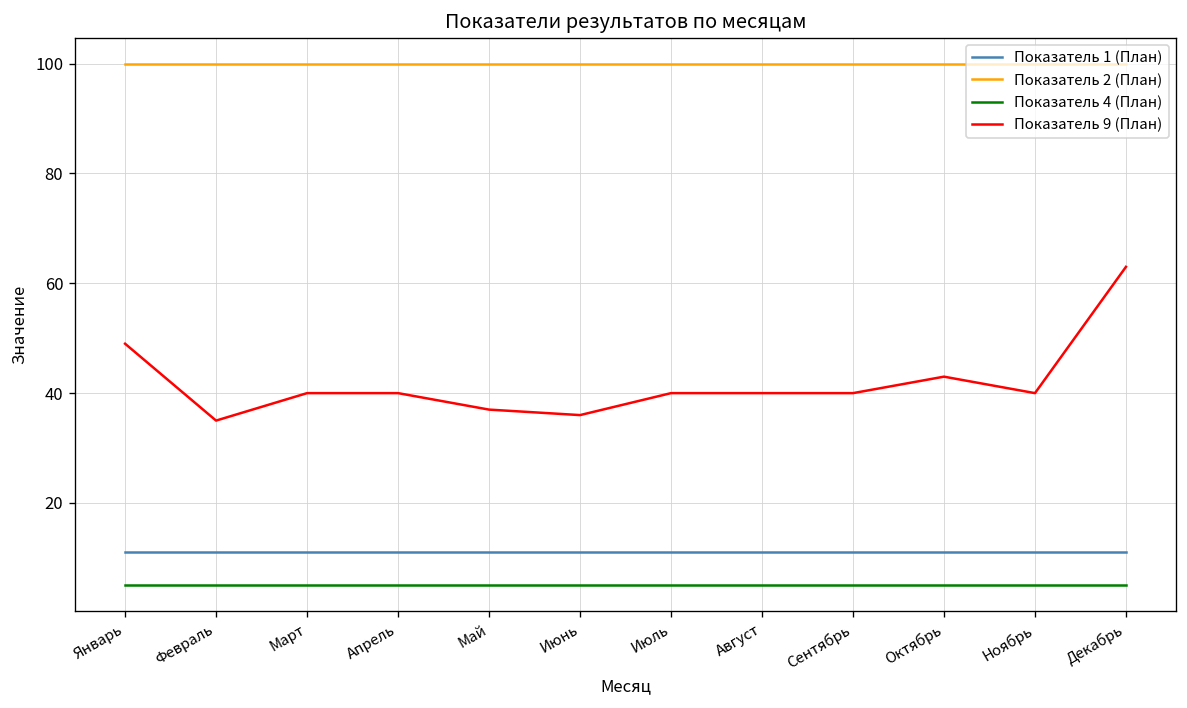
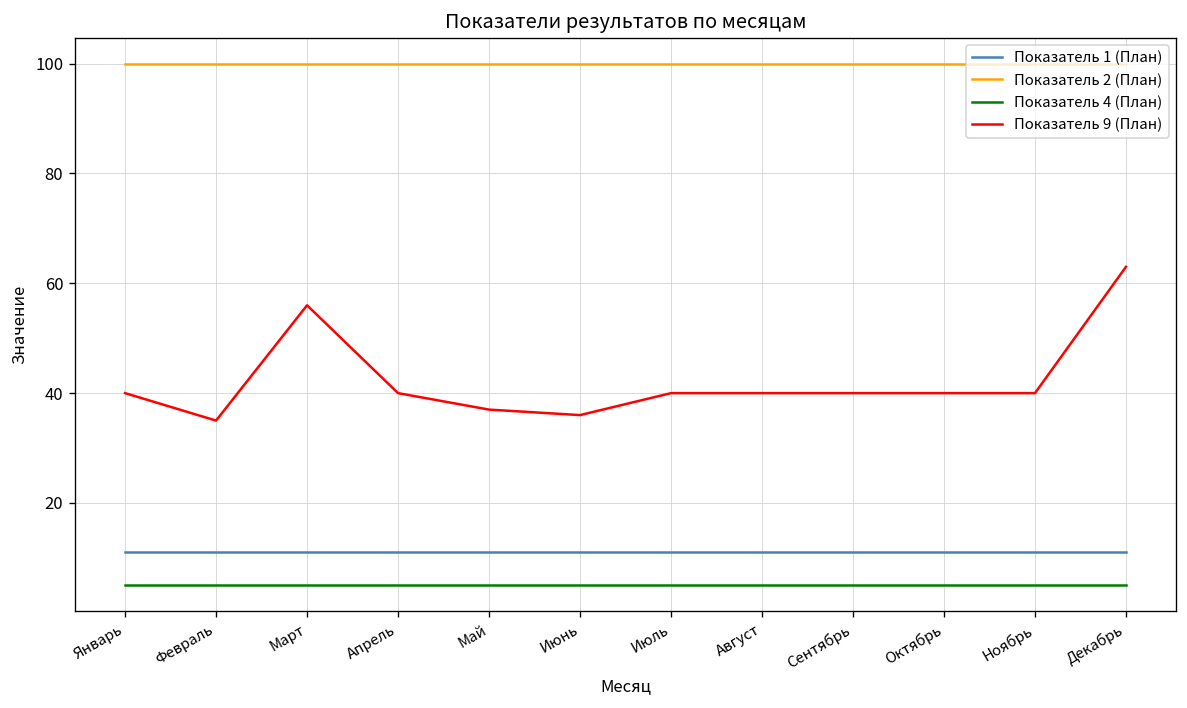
  {
    "Показатель 1 (План)": {
      "Январь": 11,
      "Февраль": 11,
      "Март": 11,
      "Апрель": 11,
      "Май": 11,
      "Июнь": 11,
      "Июль": 11,
      "Август": 11,
      "Сентябрь": 11,
      "Октябрь": 11,
      "Ноябрь": 11,
      "Декабрь": 11
    },
    "Показатель 2 (План)": {
      "Январь": 100,
      "Февраль": 100,
      "Март": 100,
      "Апрель": 100,
      "Май": 100,
      "Июнь": 100,
      "Июль": 100,
      "Август": 100,
      "Сентябрь": 100,
      "Октябрь": 100
    },
    "Показатель 4 (План)": {
      "Январь": 5,
      "Февраль": 5,
      "Март": 5,
      "Апрель": 5,
      "Май": 5,
      "Июнь": 5,
      "Июль": 5,
      "Август": 5,
      "Сентябрь": 5,
      "Октябрь": 5,
      "Ноябрь": 5,
      "Декабрь": 5
    },
    "Показатель 9 (План)": {
-     "Январь": 49,
+     "Январь": 40,
      "Февраль": 35,
-     "Март": 40,
+     "Март": 56,
      "Апрель": 40,
      "Май": 37,
      "Июнь": 36,
      "Июль": 40,
      "Август": 40,
      "Сентябрь": 40,
-     "Октябрь": 43,
+     "Октябрь": 40,
      "Ноябрь": 40,
      "Декабрь": 63
    }
  }
